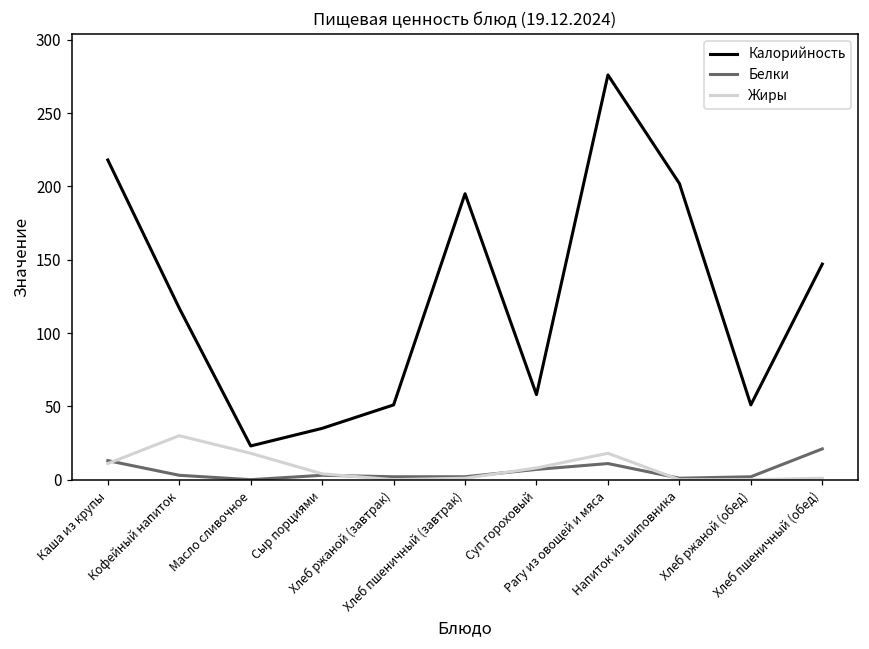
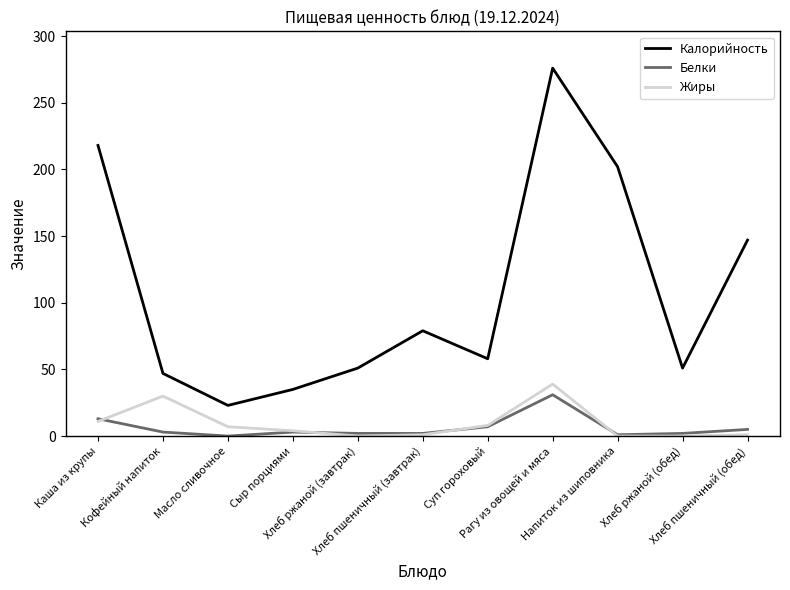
  {
    "Калорийность": {
      "Каша из крупы": 218,
-     "Кофейный напиток": 117,
+     "Кофейный напиток": 47,
      "Масло сливочное": 23,
      "Сыр порциями": 35,
      "Хлеб ржаной (завтрак)": 51,
-     "Хлеб пшеничный (завтрак)": 195,
+     "Хлеб пшеничный (завтрак)": 79,
      "Суп гороховый": 58,
      "Рагу из овощей и мяса": 276,
      "Напиток из шиповника": 202,
      "Хлеб ржаной (обед)": 51,
      "Хлеб пшеничный (обед)": 147
    },
    "Белки": {
      "Каша из крупы": 13,
      "Кофейный напиток": 3,
      "Масло сливочное": 0,
      "Хлеб ржаной (завтрак)": 2,
-     "Рагу из овощей и мяса": 11,
+     "Рагу из овощей и мяса": 31,
      "Хлеб ржаной (обед)": 2,
-     "Хлеб пшеничный (обед)": 21
+     "Хлеб пшеничный (обед)": 5
    },
    "Жиры": {
      "Каша из крупы": 11,
      "Кофейный напиток": 30,
-     "Масло сливочное": 18,
+     "Масло сливочное": 7,
      "Хлеб ржаной (завтрак)": 0,
-     "Рагу из овощей и мяса": 18,
+     "Рагу из овощей и мяса": 39,
      "Хлеб ржаной (обед)": 0,
      "Хлеб пшеничный (обед)": 1
    }
  }
